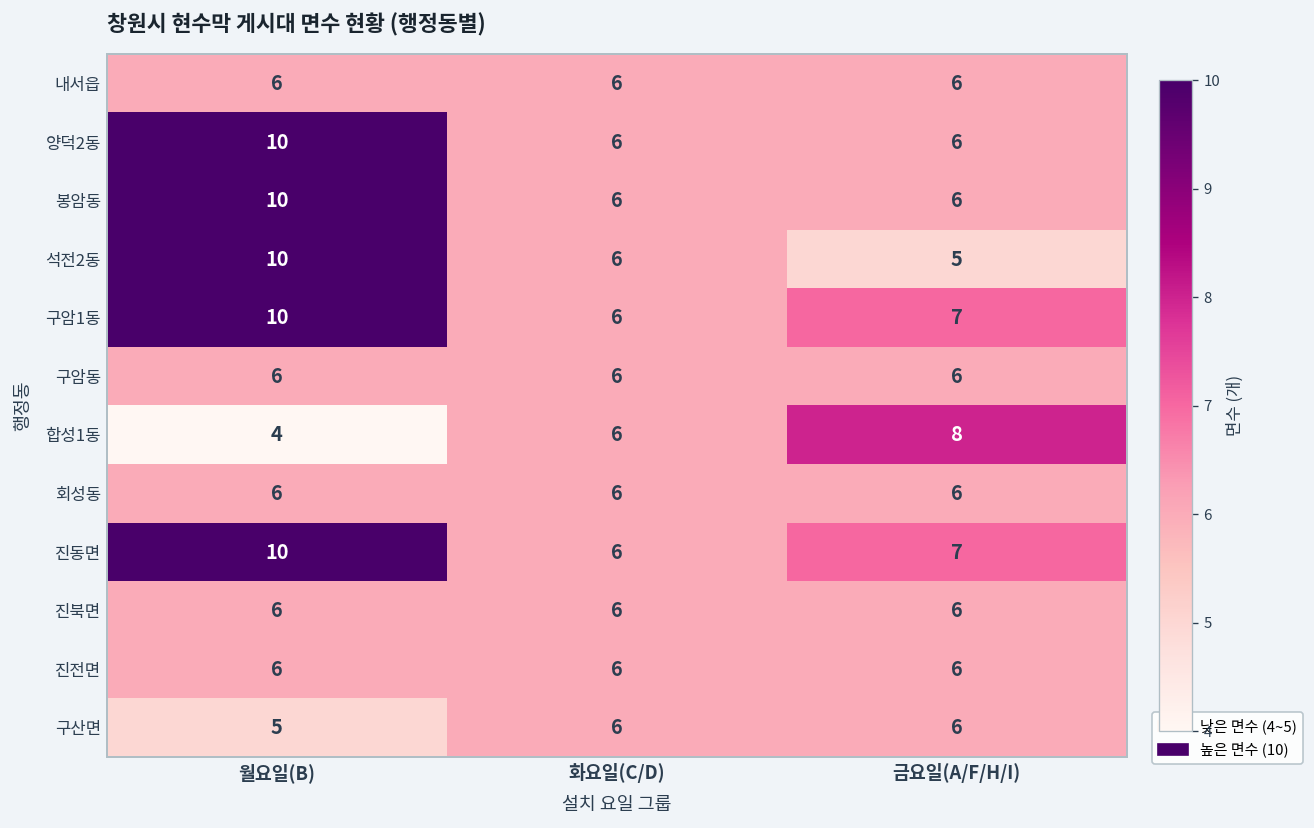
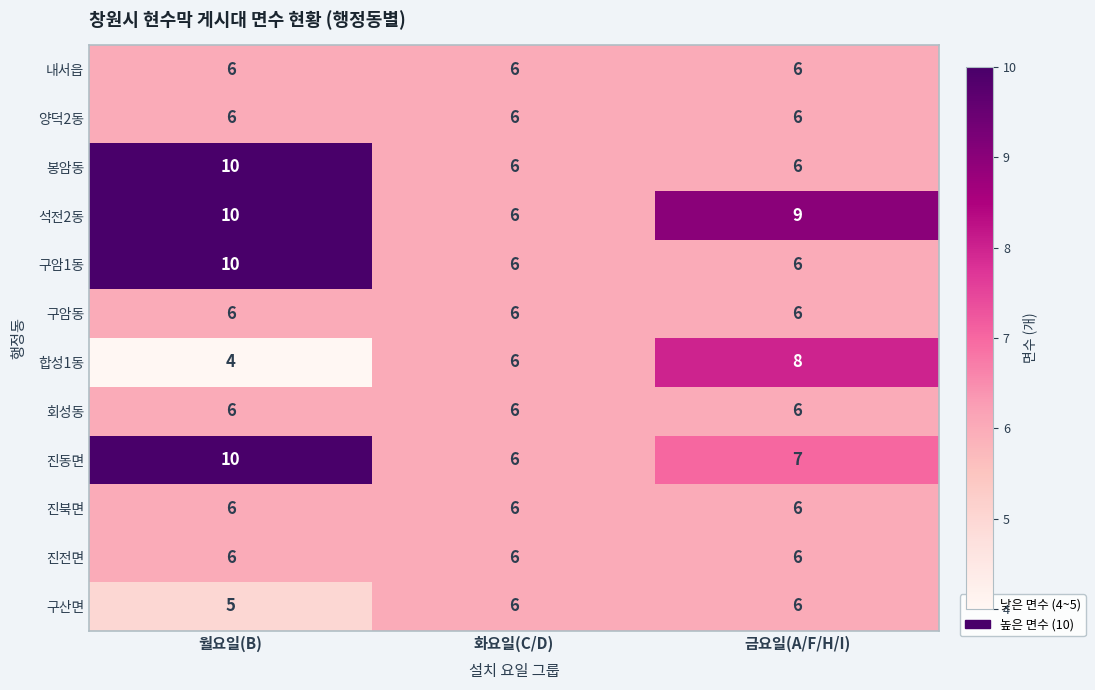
  {
    "내서읍": {
      "월요일(B)": 6,
      "화요일(C/D)": 6,
      "금요일(A/F/H/I)": 6
    },
    "양덕2동": {
-     "월요일(B)": 10,
+     "월요일(B)": 6,
      "화요일(C/D)": 6,
      "금요일(A/F/H/I)": 6
    },
    "봉암동": {
      "월요일(B)": 10,
      "화요일(C/D)": 6,
      "금요일(A/F/H/I)": 6
    },
    "석전2동": {
      "월요일(B)": 10,
      "화요일(C/D)": 6,
-     "금요일(A/F/H/I)": 5
+     "금요일(A/F/H/I)": 9
    },
    "구암1동": {
      "월요일(B)": 10,
      "화요일(C/D)": 6,
-     "금요일(A/F/H/I)": 7
+     "금요일(A/F/H/I)": 6
    },
    "구암동": {
      "월요일(B)": 6,
      "화요일(C/D)": 6,
      "금요일(A/F/H/I)": 6
    },
    "합성1동": {
      "월요일(B)": 4,
      "화요일(C/D)": 6,
      "금요일(A/F/H/I)": 8
    },
    "회성동": {
      "월요일(B)": 6,
      "화요일(C/D)": 6,
      "금요일(A/F/H/I)": 6
    },
    "진동면": {
      "월요일(B)": 10,
      "화요일(C/D)": 6,
      "금요일(A/F/H/I)": 7
    },
    "진북면": {
      "월요일(B)": 6,
      "화요일(C/D)": 6,
      "금요일(A/F/H/I)": 6
    },
    "진전면": {
      "월요일(B)": 6,
      "화요일(C/D)": 6,
      "금요일(A/F/H/I)": 6
    },
    "구산면": {
      "월요일(B)": 5,
      "화요일(C/D)": 6,
      "금요일(A/F/H/I)": 6
    }
  }
